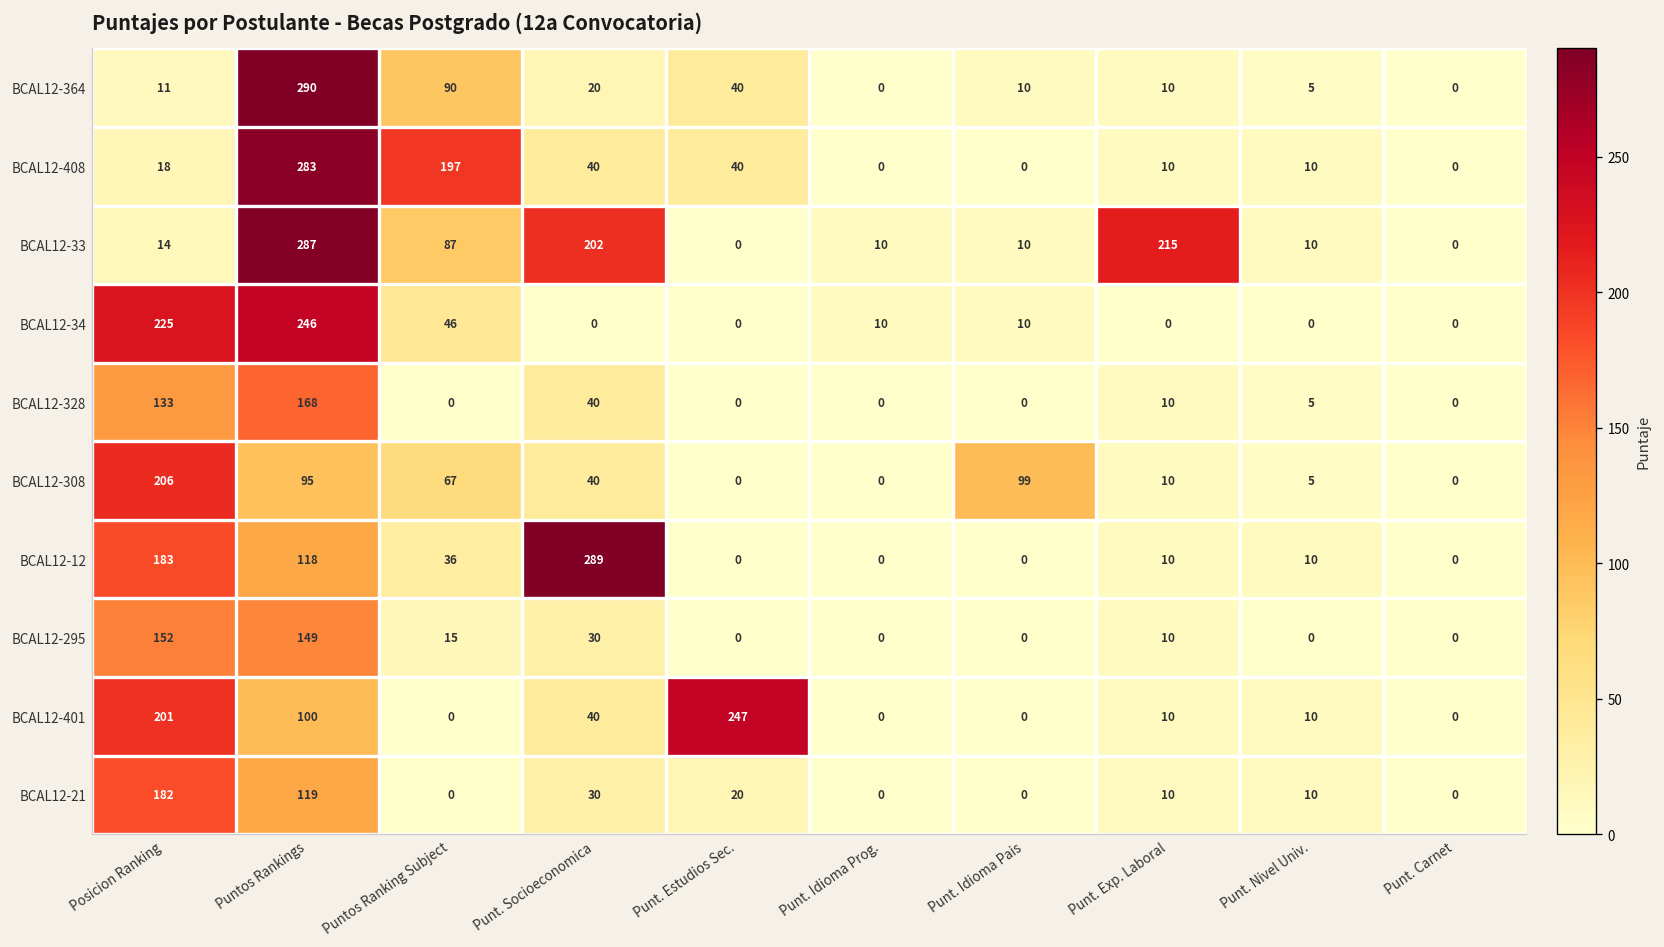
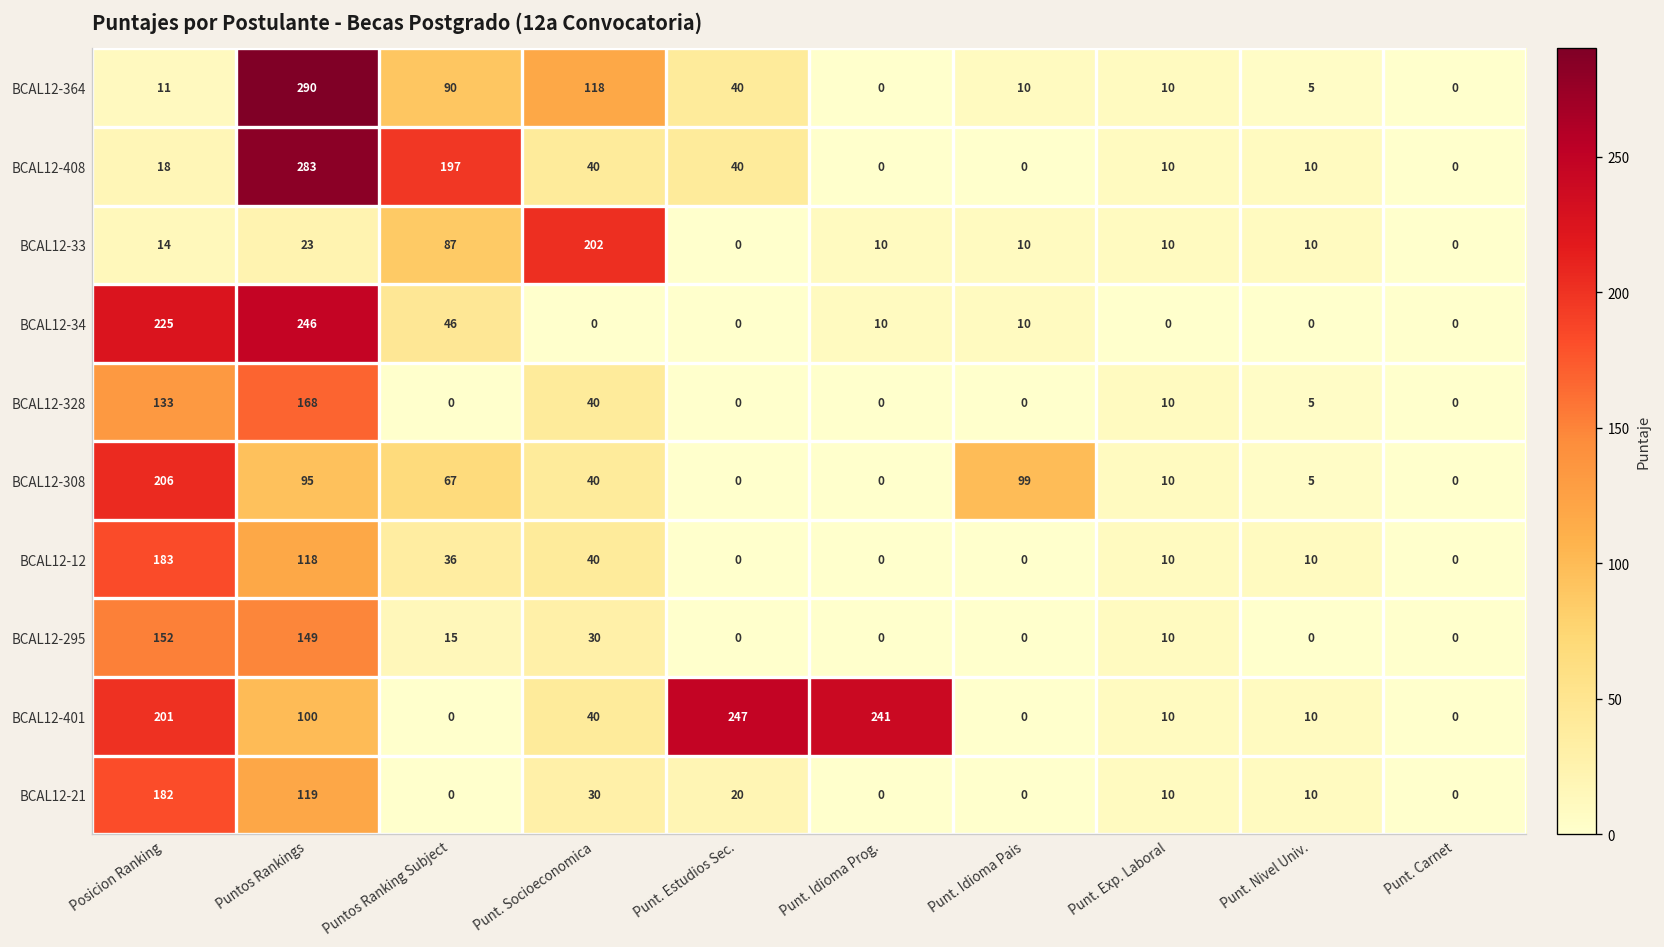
  {
    "BCAL12-364": {
      "Posicion Ranking": 11,
      "Puntos Rankings": 290,
      "Puntos Ranking Subject": 90,
-     "Punt. Socioeconomica": 20,
+     "Punt. Socioeconomica": 118,
      "Punt. Estudios Sec.": 40,
      "Punt. Idioma Prog.": 0,
      "Punt. Idioma Pais": 10,
      "Punt. Exp. Laboral": 10,
      "Punt. Nivel Univ.": 5,
      "Punt. Carnet": 0
    },
    "BCAL12-408": {
      "Posicion Ranking": 18,
      "Puntos Rankings": 283,
      "Puntos Ranking Subject": 197,
      "Punt. Socioeconomica": 40,
      "Punt. Estudios Sec.": 40,
      "Punt. Idioma Prog.": 0,
      "Punt. Idioma Pais": 0,
      "Punt. Exp. Laboral": 10,
      "Punt. Nivel Univ.": 10,
      "Punt. Carnet": 0
    },
    "BCAL12-33": {
      "Posicion Ranking": 14,
-     "Puntos Rankings": 287,
+     "Puntos Rankings": 23,
      "Puntos Ranking Subject": 87,
      "Punt. Socioeconomica": 202,
      "Punt. Estudios Sec.": 0,
      "Punt. Idioma Prog.": 10,
      "Punt. Idioma Pais": 10,
-     "Punt. Exp. Laboral": 215,
+     "Punt. Exp. Laboral": 10,
      "Punt. Nivel Univ.": 10,
      "Punt. Carnet": 0
    },
    "BCAL12-34": {
      "Posicion Ranking": 225,
      "Puntos Rankings": 246,
      "Puntos Ranking Subject": 46,
      "Punt. Socioeconomica": 0,
      "Punt. Estudios Sec.": 0,
      "Punt. Idioma Prog.": 10,
      "Punt. Idioma Pais": 10,
      "Punt. Exp. Laboral": 0,
      "Punt. Nivel Univ.": 0,
      "Punt. Carnet": 0
    },
    "BCAL12-328": {
      "Posicion Ranking": 133,
      "Puntos Rankings": 168,
      "Puntos Ranking Subject": 0,
      "Punt. Socioeconomica": 40,
      "Punt. Estudios Sec.": 0,
      "Punt. Idioma Prog.": 0,
      "Punt. Idioma Pais": 0,
      "Punt. Exp. Laboral": 10,
      "Punt. Nivel Univ.": 5,
      "Punt. Carnet": 0
    },
    "BCAL12-308": {
      "Posicion Ranking": 206,
      "Puntos Rankings": 95,
      "Puntos Ranking Subject": 67,
      "Punt. Socioeconomica": 40,
      "Punt. Estudios Sec.": 0,
      "Punt. Idioma Prog.": 0,
      "Punt. Idioma Pais": 99,
      "Punt. Exp. Laboral": 10,
      "Punt. Nivel Univ.": 5,
      "Punt. Carnet": 0
    },
    "BCAL12-12": {
      "Posicion Ranking": 183,
      "Puntos Rankings": 118,
      "Puntos Ranking Subject": 36,
-     "Punt. Socioeconomica": 289,
+     "Punt. Socioeconomica": 40,
      "Punt. Estudios Sec.": 0,
      "Punt. Idioma Prog.": 0,
      "Punt. Idioma Pais": 0,
      "Punt. Exp. Laboral": 10,
      "Punt. Nivel Univ.": 10,
      "Punt. Carnet": 0
    },
    "BCAL12-295": {
      "Posicion Ranking": 152,
      "Puntos Rankings": 149,
      "Puntos Ranking Subject": 15,
      "Punt. Socioeconomica": 30,
      "Punt. Estudios Sec.": 0,
      "Punt. Idioma Prog.": 0,
      "Punt. Idioma Pais": 0,
      "Punt. Exp. Laboral": 10,
      "Punt. Nivel Univ.": 0,
      "Punt. Carnet": 0
    },
    "BCAL12-401": {
      "Posicion Ranking": 201,
      "Puntos Rankings": 100,
      "Puntos Ranking Subject": 0,
      "Punt. Socioeconomica": 40,
      "Punt. Estudios Sec.": 247,
-     "Punt. Idioma Prog.": 0,
+     "Punt. Idioma Prog.": 241,
      "Punt. Idioma Pais": 0,
      "Punt. Exp. Laboral": 10,
      "Punt. Nivel Univ.": 10,
      "Punt. Carnet": 0
    },
    "BCAL12-21": {
      "Posicion Ranking": 182,
      "Puntos Rankings": 119,
      "Puntos Ranking Subject": 0,
      "Punt. Socioeconomica": 30,
      "Punt. Estudios Sec.": 20,
      "Punt. Idioma Prog.": 0,
      "Punt. Idioma Pais": 0,
      "Punt. Exp. Laboral": 10,
      "Punt. Nivel Univ.": 10,
      "Punt. Carnet": 0
    }
  }
